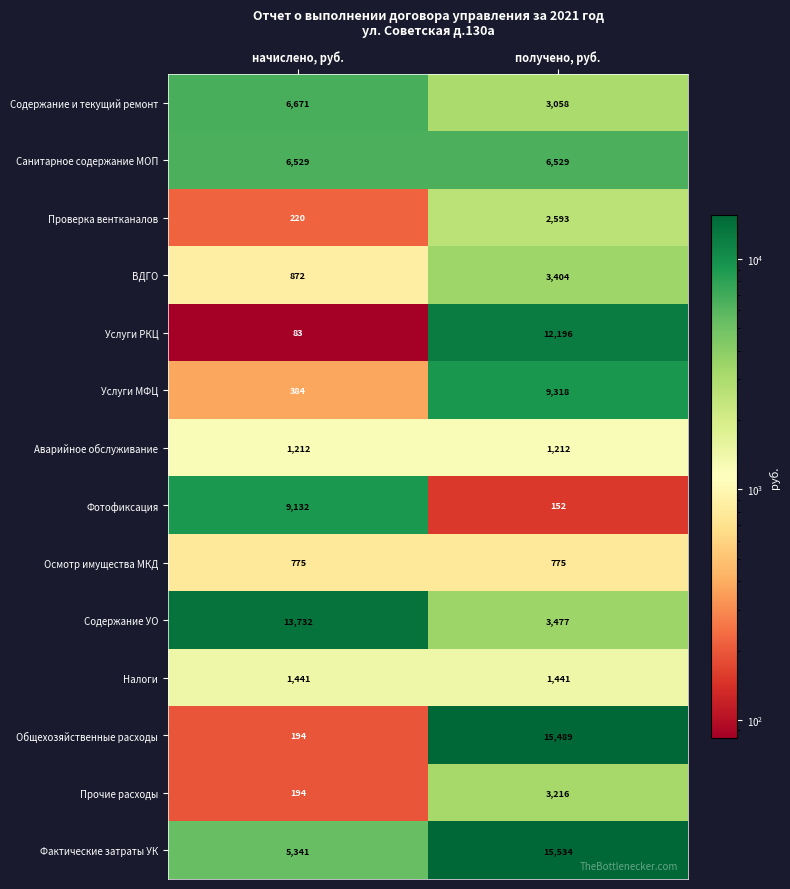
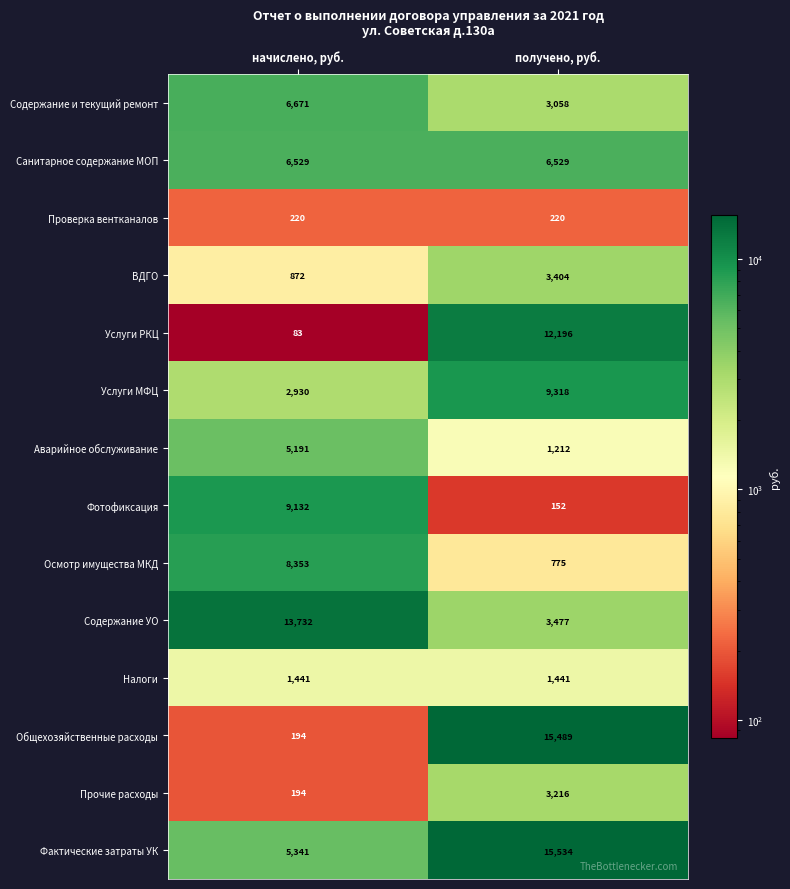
  {
    "Содержание и текущий ремонт": {
      "начислено, руб.": "6,671",
      "получено, руб.": "3,058"
    },
    "Санитарное содержание МОП": {
      "начислено, руб.": "6,529",
      "получено, руб.": "6,529"
    },
    "Проверка вентканалов": {
      "начислено, руб.": "220",
-     "получено, руб.": "2,593"
+     "получено, руб.": "220"
    },
    "ВДГО": {
      "начислено, руб.": "872",
      "получено, руб.": "3,404"
    },
    "Услуги РКЦ": {
      "начислено, руб.": "83",
      "получено, руб.": "12,196"
    },
    "Услуги МФЦ": {
-     "начислено, руб.": "384",
+     "начислено, руб.": "2,930",
      "получено, руб.": "9,318"
    },
    "Аварийное обслуживание": {
-     "начислено, руб.": "1,212",
+     "начислено, руб.": "5,191",
      "получено, руб.": "1,212"
    },
    "Фотофиксация": {
      "начислено, руб.": "9,132",
      "получено, руб.": "152"
    },
    "Осмотр имущества МКД": {
-     "начислено, руб.": "775",
+     "начислено, руб.": "8,353",
      "получено, руб.": "775"
    },
    "Содержание УО": {
      "начислено, руб.": "13,732",
      "получено, руб.": "3,477"
    },
    "Налоги": {
      "начислено, руб.": "1,441",
      "получено, руб.": "1,441"
    },
    "Общехозяйственные расходы": {
      "начислено, руб.": "194",
      "получено, руб.": "15,489"
    },
    "Прочие расходы": {
      "начислено, руб.": "194",
      "получено, руб.": "3,216"
    },
    "Фактические затраты УК": {
      "начислено, руб.": "5,341"
    }
  }
